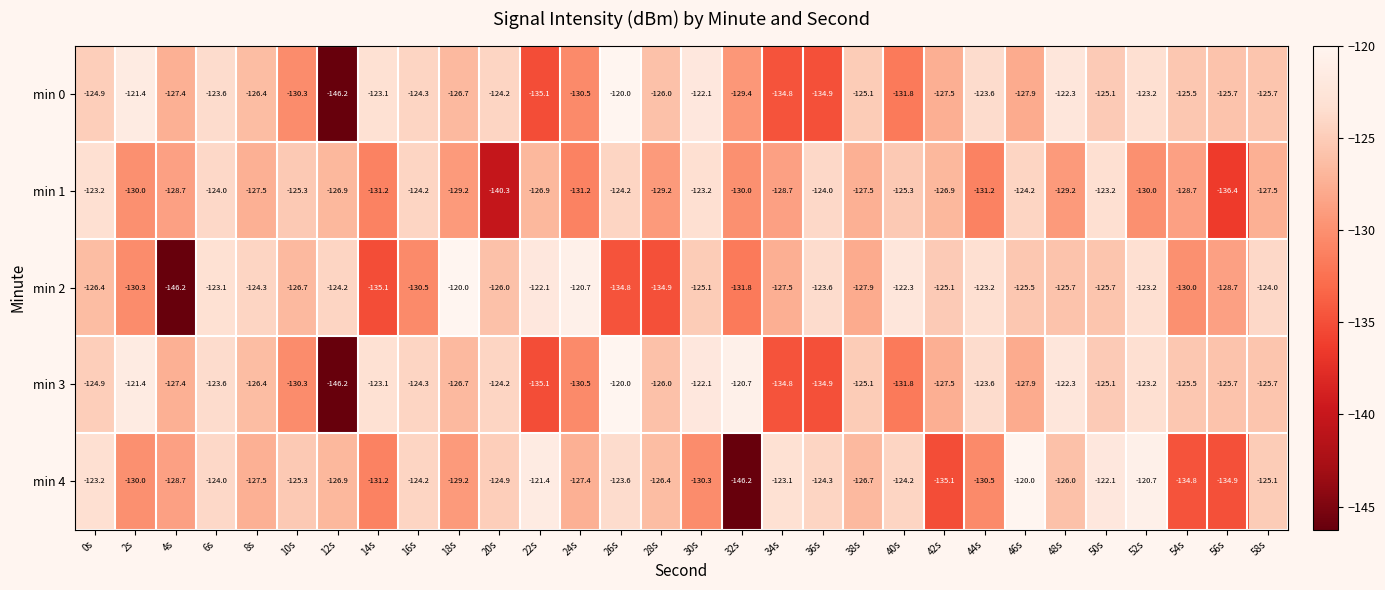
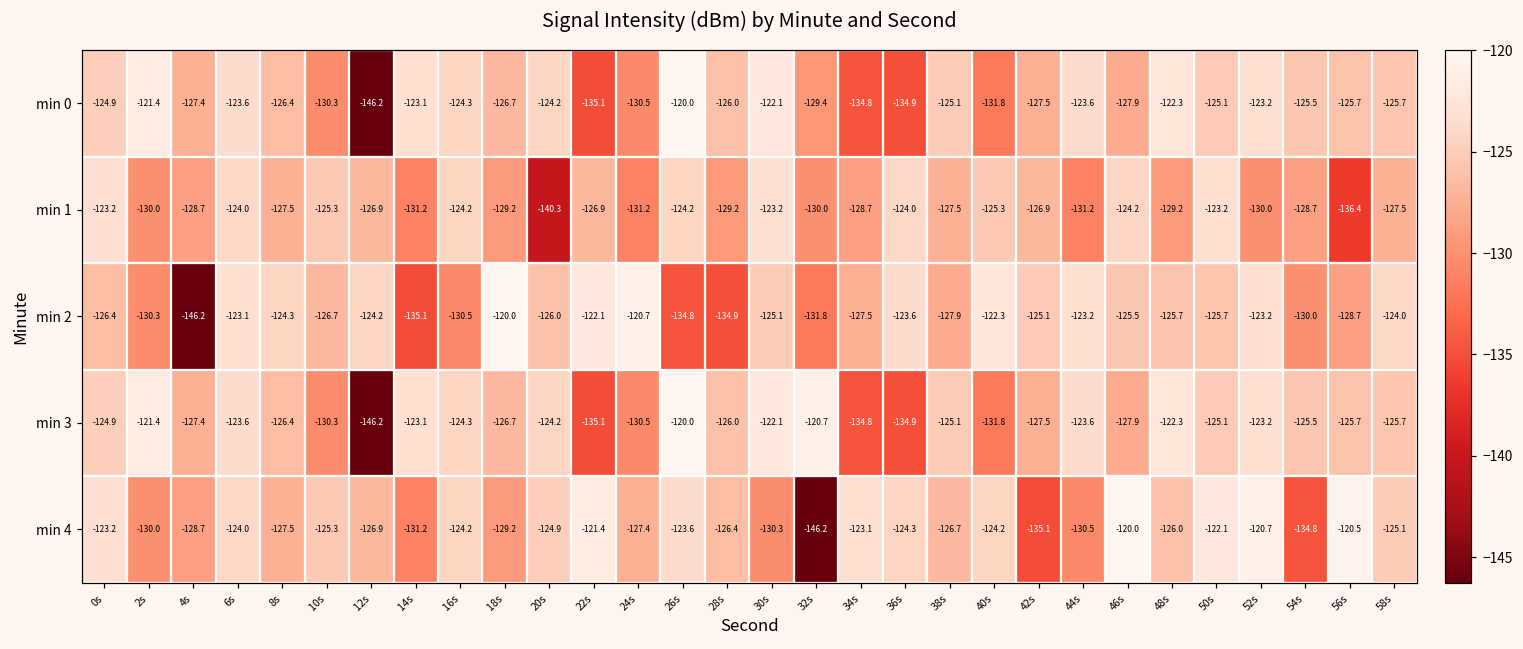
  {
    "min 0": {
      "0s": -124.9,
      "2s": -121.4,
      "4s": -127.4,
      "6s": -123.6,
      "8s": -126.4,
      "10s": -130.3,
      "12s": -146.2,
      "14s": -123.1,
      "16s": -124.3,
      "18s": -126.7,
      "20s": -124.2,
      "22s": -135.1,
      "24s": -130.5,
      "26s": -120.0,
      "28s": -126.0,
      "30s": -122.1,
      "32s": -129.4,
      "34s": -134.8,
      "36s": -134.9,
      "38s": -125.1,
      "40s": -131.8,
      "42s": -127.5,
      "44s": -123.6,
      "46s": -127.9,
      "48s": -122.3,
      "50s": -125.1,
      "52s": -123.2,
      "54s": -125.5,
      "56s": -125.7,
      "58s": -125.7
    },
    "min 1": {
      "0s": -123.2,
      "2s": -130.0,
      "4s": -128.7,
      "6s": -124.0,
      "8s": -127.5,
      "10s": -125.3,
      "12s": -126.9,
      "14s": -131.2,
      "16s": -124.2,
      "18s": -129.2,
      "20s": -140.3,
      "22s": -126.9,
      "24s": -131.2,
      "26s": -124.2,
      "28s": -129.2,
      "30s": -123.2,
      "32s": -130.0,
      "34s": -128.7,
      "36s": -124.0,
      "38s": -127.5,
      "40s": -125.3,
      "42s": -126.9,
      "44s": -131.2,
      "46s": -124.2,
      "48s": -129.2,
      "50s": -123.2,
      "52s": -130.0,
      "54s": -128.7,
      "56s": -136.4,
      "58s": -127.5
    },
    "min 2": {
      "0s": -126.4,
      "2s": -130.3,
      "4s": -146.2,
      "6s": -123.1,
      "8s": -124.3,
      "10s": -126.7,
      "12s": -124.2,
      "14s": -135.1,
      "16s": -130.5,
      "18s": -120.0,
      "20s": -126.0,
      "22s": -122.1,
      "24s": -120.7,
      "26s": -134.8,
      "28s": -134.9,
      "30s": -125.1,
      "32s": -131.8,
      "34s": -127.5,
      "36s": -123.6,
      "38s": -127.9,
      "40s": -122.3,
      "42s": -125.1,
      "44s": -123.2,
      "46s": -125.5,
      "48s": -125.7,
      "50s": -125.7,
      "52s": -123.2,
      "54s": -130.0,
      "56s": -128.7,
      "58s": -124.0
    },
    "min 3": {
      "0s": -124.9,
      "2s": -121.4,
      "4s": -127.4,
      "6s": -123.6,
      "8s": -126.4,
      "10s": -130.3,
      "12s": -146.2,
      "14s": -123.1,
      "16s": -124.3,
      "18s": -126.7,
      "20s": -124.2,
      "22s": -135.1,
      "24s": -130.5,
      "26s": -120.0,
      "28s": -126.0,
      "30s": -122.1,
      "32s": -120.7,
      "34s": -134.8,
      "36s": -134.9,
      "38s": -125.1,
      "40s": -131.8,
      "42s": -127.5,
      "44s": -123.6,
      "46s": -127.9,
      "48s": -122.3,
      "50s": -125.1,
      "52s": -123.2,
      "54s": -125.5,
      "56s": -125.7,
      "58s": -125.7
    },
    "min 4": {
      "0s": -123.2,
      "2s": -130.0,
      "4s": -128.7,
      "6s": -124.0,
      "8s": -127.5,
      "10s": -125.3,
      "12s": -126.9,
      "14s": -131.2,
      "16s": -124.2,
      "18s": -129.2,
      "20s": -124.9,
      "22s": -121.4,
      "24s": -127.4,
      "26s": -123.6,
      "28s": -126.4,
      "30s": -130.3,
      "32s": -146.2,
      "34s": -123.1,
      "36s": -124.3,
      "38s": -126.7,
      "40s": -124.2,
      "42s": -135.1,
      "44s": -130.5,
      "46s": -120.0,
      "48s": -126.0,
      "50s": -122.1,
      "52s": -120.7,
      "54s": -134.8,
-     "56s": -134.9,
+     "56s": -120.5,
      "58s": -125.1
    }
  }
